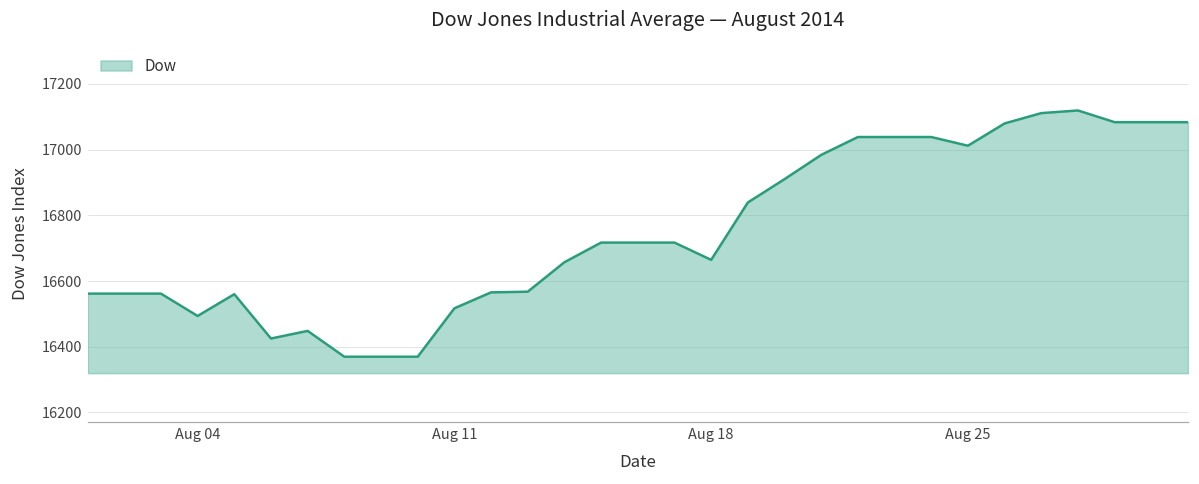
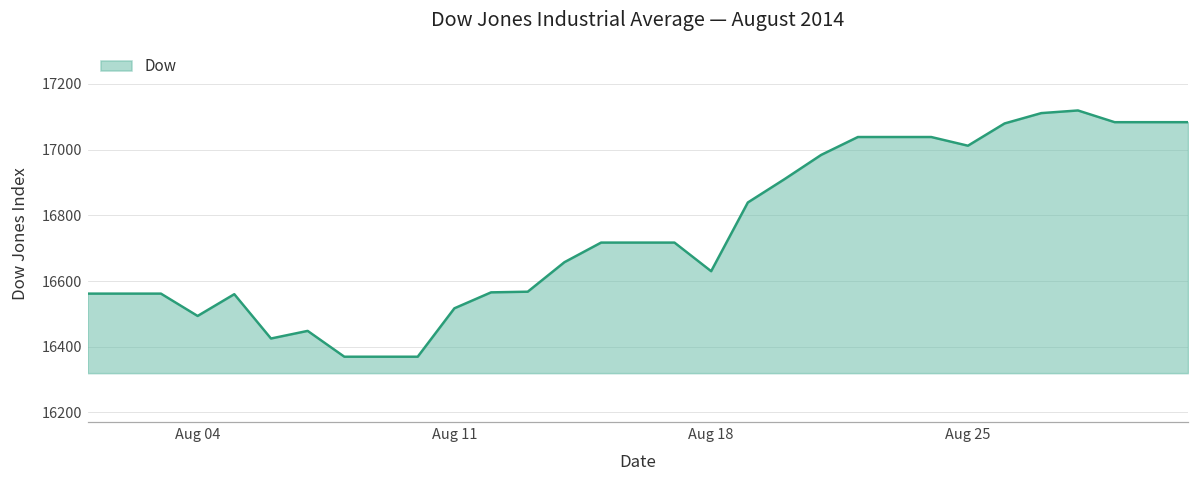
  {
    "Aug 04": 16490,
    "Aug 11": 16520,
-   "Aug 18": 16660,
+   "Aug 18": 16630,
    "Aug 25": 17010
  }
